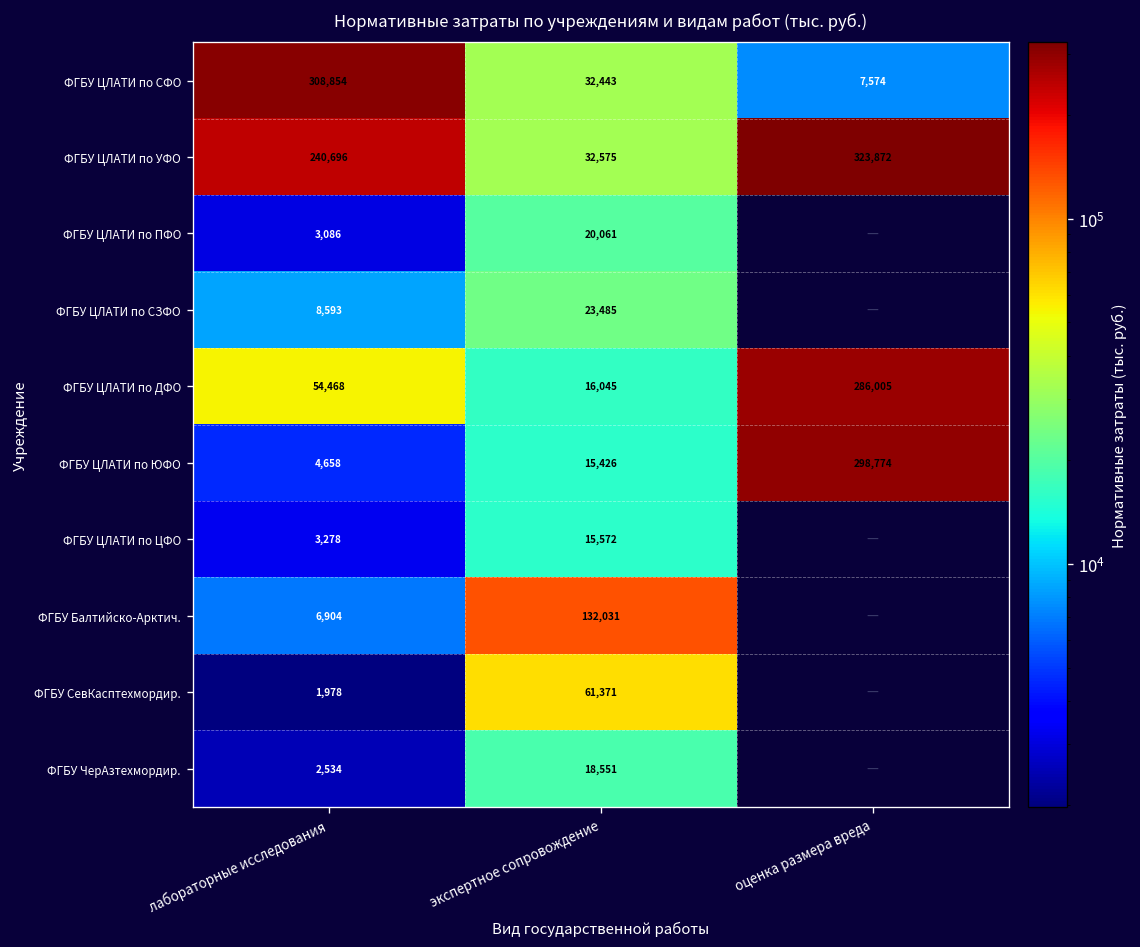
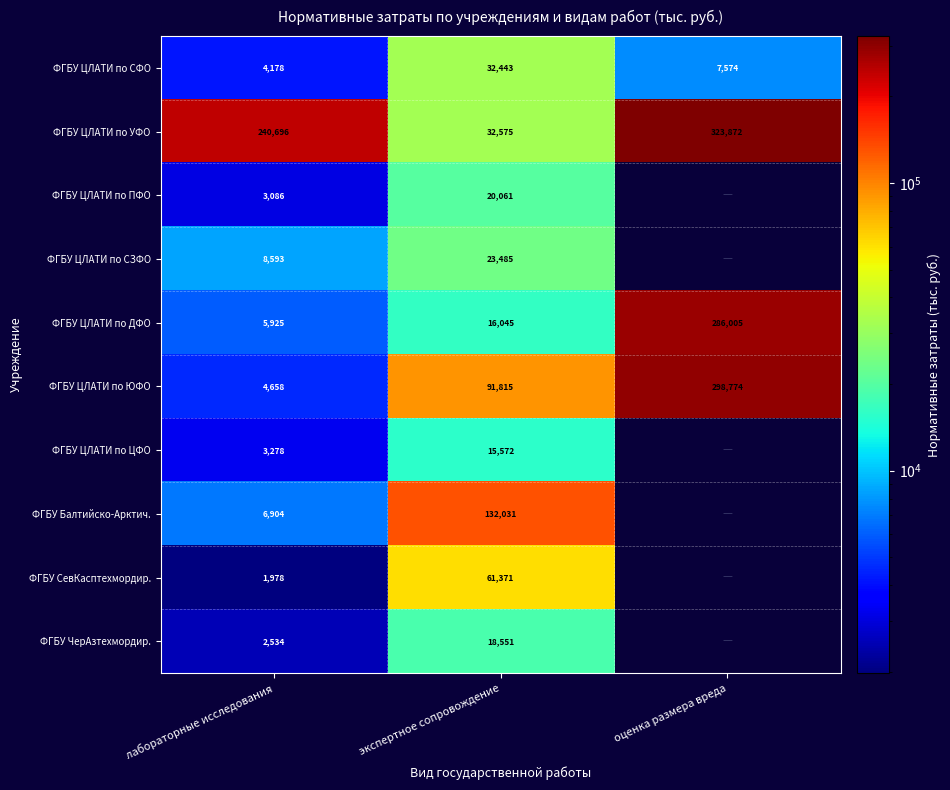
  {
    "ФГБУ ЦЛАТИ по СФО": {
-     "лабораторные исследования": "308,854",
+     "лабораторные исследования": "4,178",
      "экспертное сопровождение": "32,443",
      "оценка размера вреда": "7,574"
    },
    "ФГБУ ЦЛАТИ по УФО": {
      "лабораторные исследования": "240,696",
      "экспертное сопровождение": "32,575",
      "оценка размера вреда": "323,872"
    },
    "ФГБУ ЦЛАТИ по ПФО": {
      "лабораторные исследования": "3,086",
      "экспертное сопровождение": "20,061"
    },
    "ФГБУ ЦЛАТИ по СЗФО": {
      "лабораторные исследования": "8,593",
      "экспертное сопровождение": "23,485"
    },
    "ФГБУ ЦЛАТИ по ДФО": {
-     "лабораторные исследования": "54,468",
+     "лабораторные исследования": "5,925",
      "экспертное сопровождение": "16,045",
      "оценка размера вреда": "286,005"
    },
    "ФГБУ ЦЛАТИ по ЮФО": {
      "лабораторные исследования": "4,658",
-     "экспертное сопровождение": "15,426",
+     "экспертное сопровождение": "91,815",
      "оценка размера вреда": "298,774"
    },
    "ФГБУ ЦЛАТИ по ЦФО": {
      "лабораторные исследования": "3,278",
      "экспертное сопровождение": "15,572"
    },
    "ФГБУ Балтийско-Арктич.": {
      "лабораторные исследования": "6,904",
      "экспертное сопровождение": "132,031"
    },
    "ФГБУ СевКасптехмордир.": {
      "лабораторные исследования": "1,978",
      "экспертное сопровождение": "61,371"
    },
    "ФГБУ ЧерАзтехмордир.": {
      "лабораторные исследования": "2,534",
      "экспертное сопровождение": "18,551"
    }
  }
